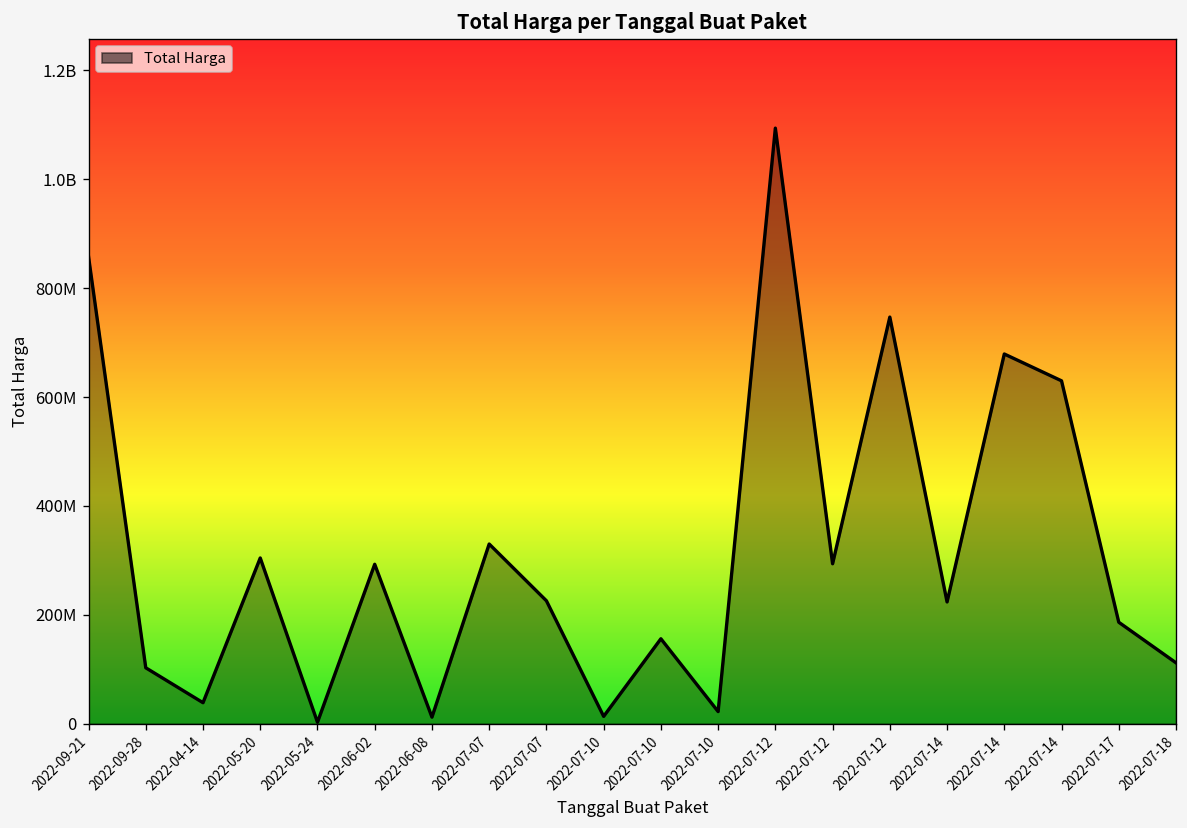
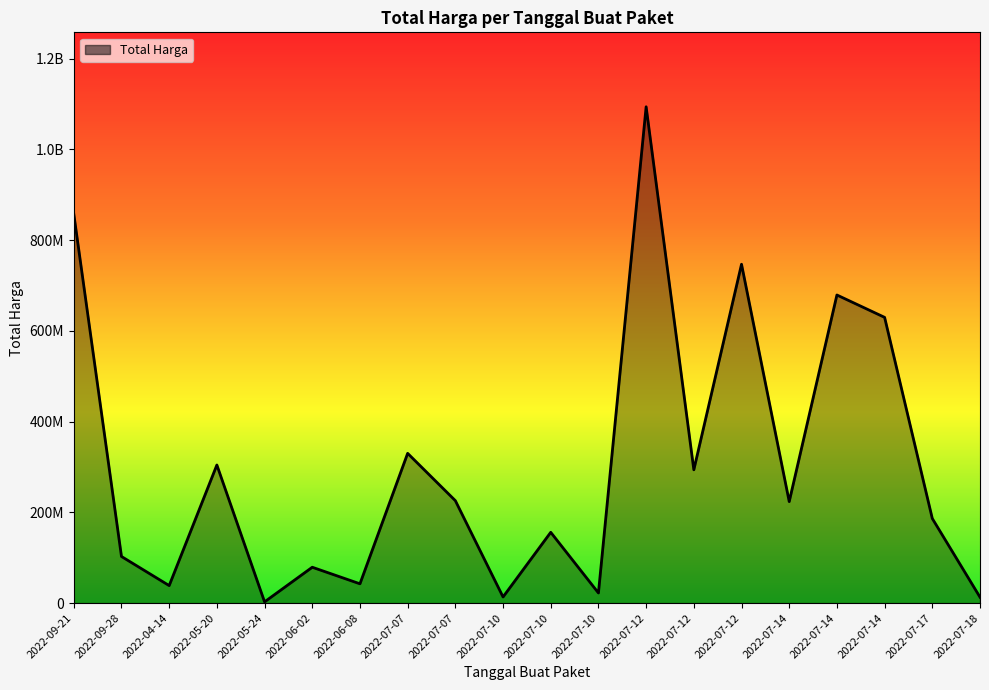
  {
    "2022-09-21": 860000000,
    "2022-09-28": 100000000,
    "2022-04-14": 40000000,
    "2022-05-20": 300000000,
    "2022-05-24": 0,
-   "2022-06-02": 290000000,
-   "2022-06-08": 10000000,
+   "2022-06-02": 80000000,
+   "2022-06-08": 40000000,
    "2022-07-17": 190000000,
-   "2022-07-18": 110000000
+   "2022-07-18": 10000000
  }
